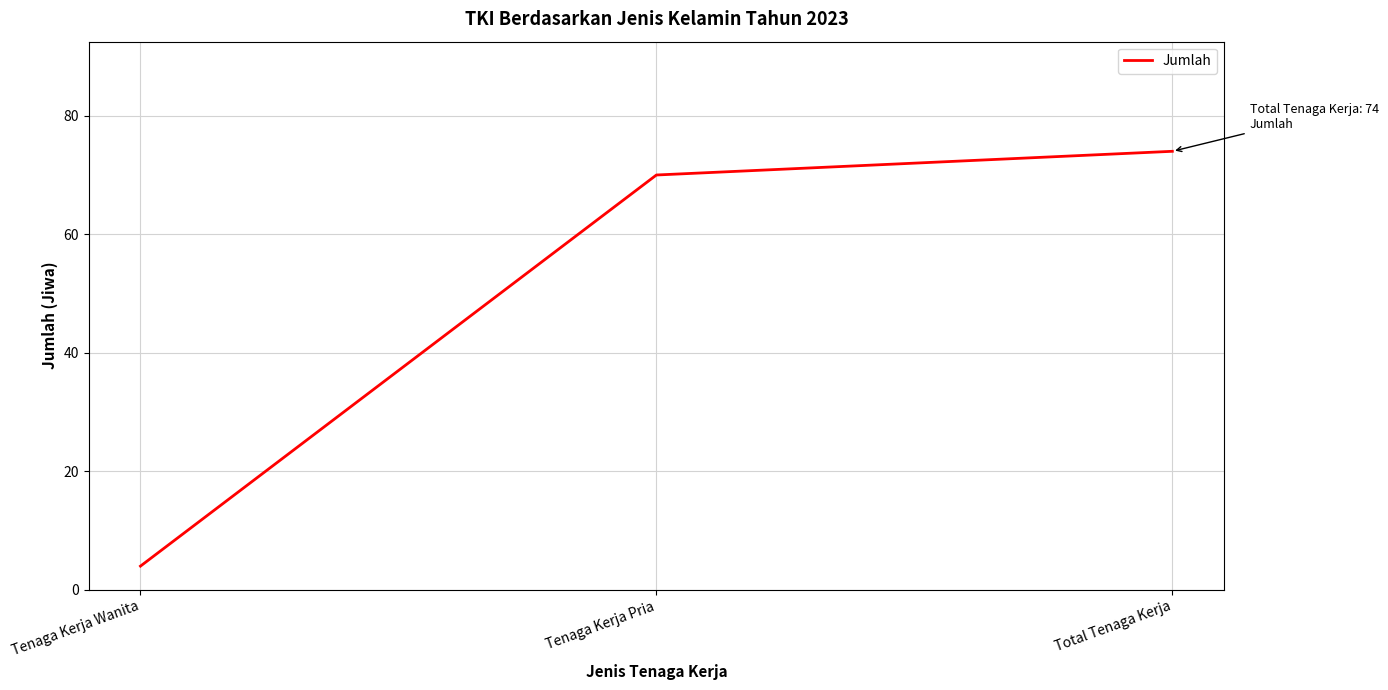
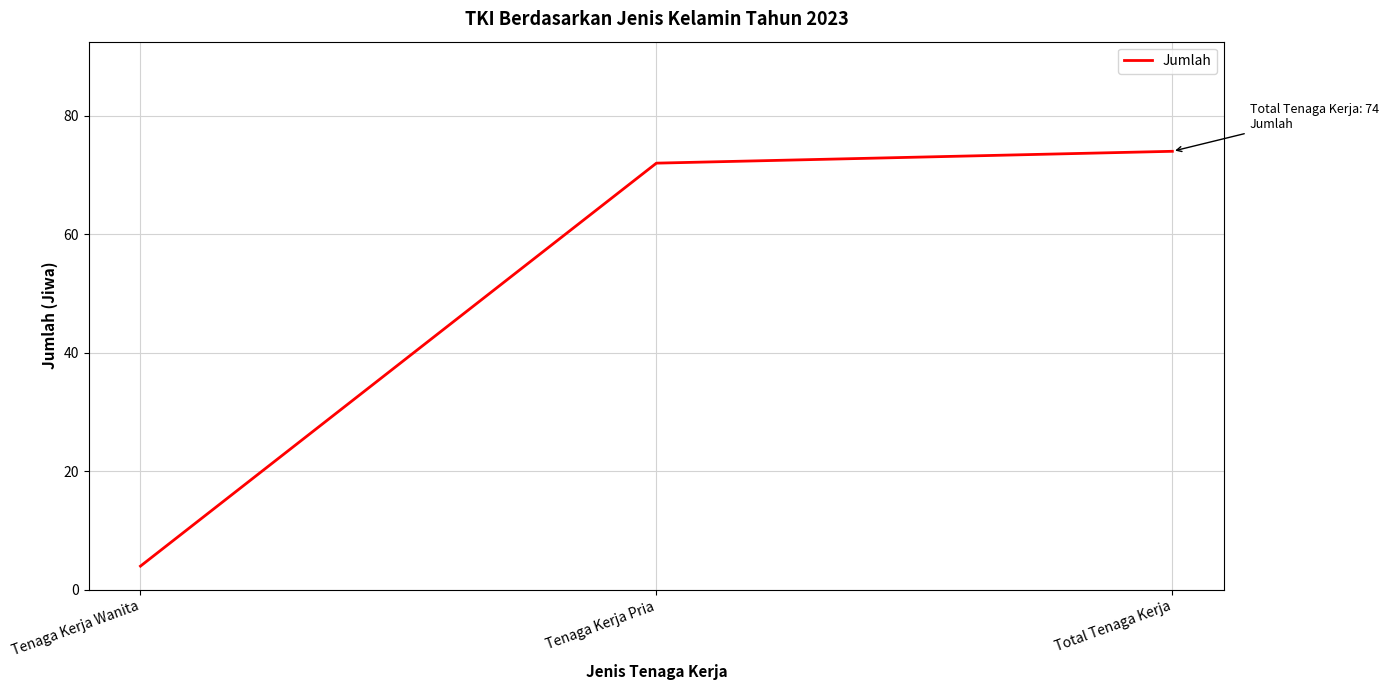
  {
    "Tenaga Kerja Wanita": 4,
-   "Tenaga Kerja Pria": 70
+   "Tenaga Kerja Pria": 72
  }
